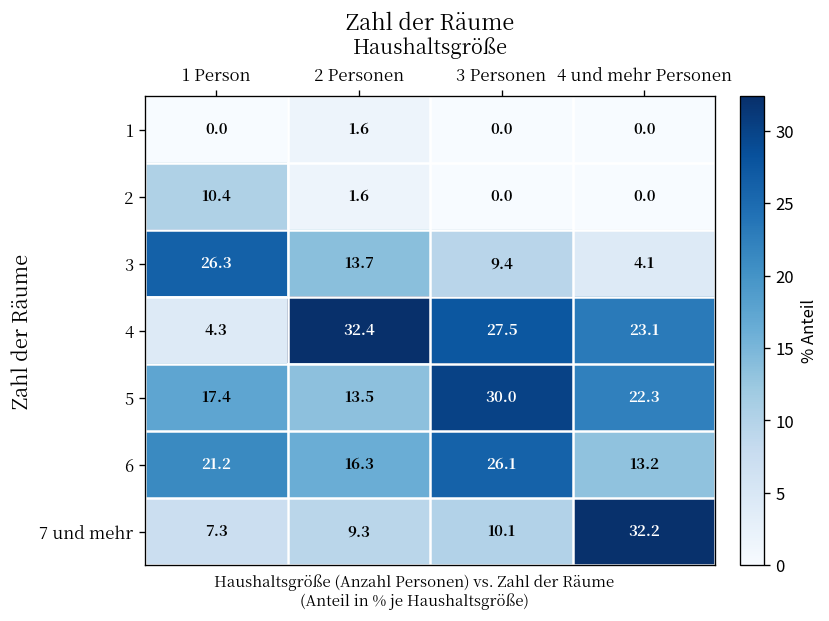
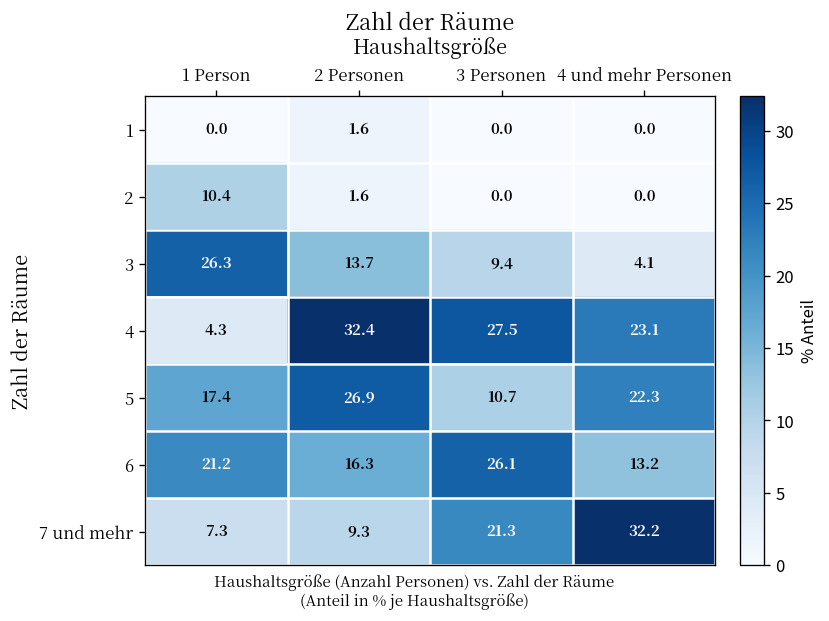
  {
    "1": {
      "1 Person": 0.0,
      "2 Personen": 1.6,
      "3 Personen": 0.0,
      "4 und mehr Personen": 0.0
    },
    "2": {
      "1 Person": 10.4,
      "2 Personen": 1.6,
      "3 Personen": 0.0,
      "4 und mehr Personen": 0.0
    },
    "3": {
      "1 Person": 26.3,
      "2 Personen": 13.7,
      "3 Personen": 9.4,
      "4 und mehr Personen": 4.1
    },
    "4": {
      "1 Person": 4.3,
      "2 Personen": 32.4,
      "3 Personen": 27.5,
      "4 und mehr Personen": 23.1
    },
    "5": {
      "1 Person": 17.4,
-     "2 Personen": 13.5,
-     "3 Personen": 30.0,
+     "2 Personen": 26.9,
+     "3 Personen": 10.7,
      "4 und mehr Personen": 22.3
    },
    "6": {
      "1 Person": 21.2,
      "2 Personen": 16.3,
      "3 Personen": 26.1,
      "4 und mehr Personen": 13.2
    },
    "7 und mehr": {
      "1 Person": 7.3,
      "2 Personen": 9.3,
-     "3 Personen": 10.1,
+     "3 Personen": 21.3,
      "4 und mehr Personen": 32.2
    }
  }
